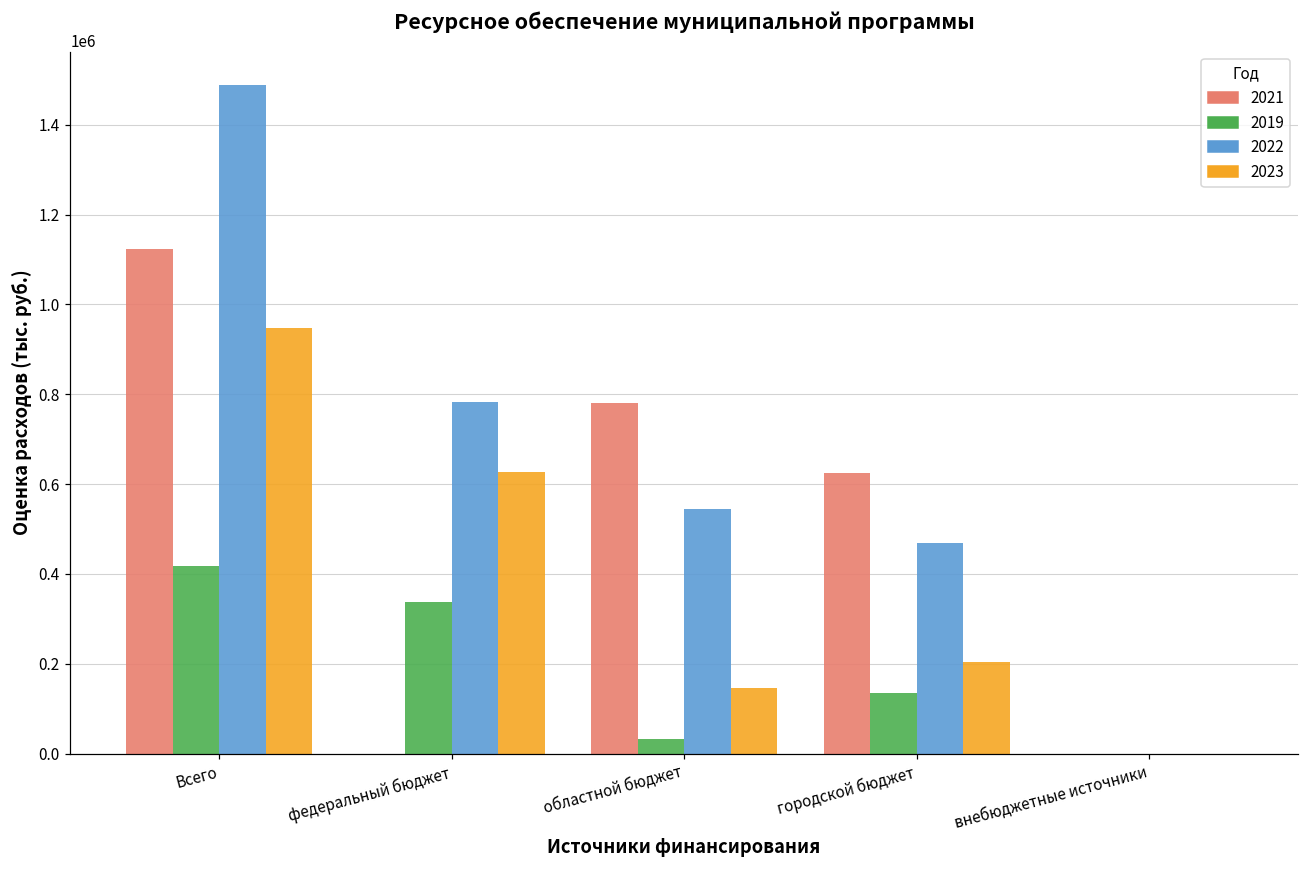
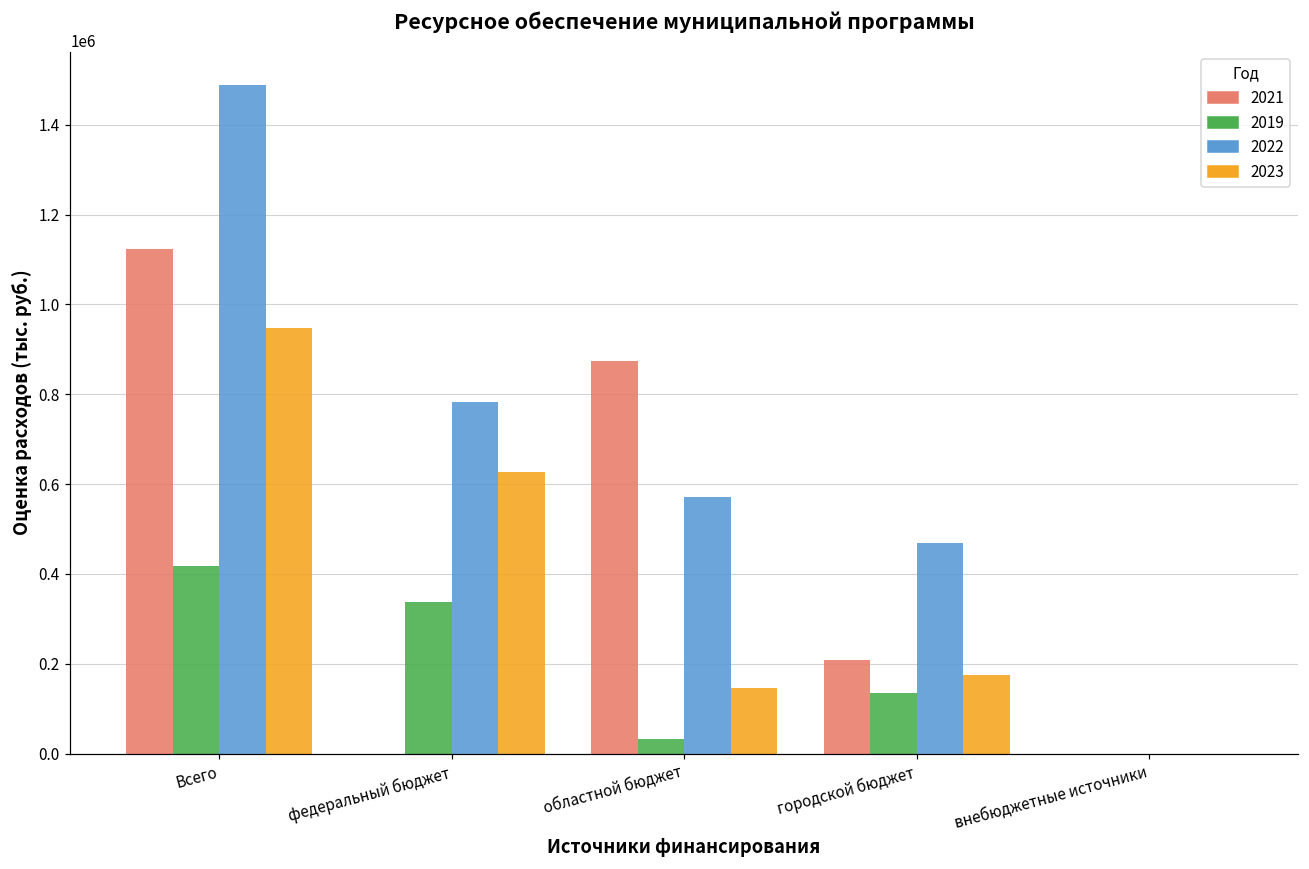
  {
    "2021": {
      "Всего": 1120000,
      "федеральный бюджет": 0,
-     "областной бюджет": 780000,
-     "городской бюджет": 620000,
+     "областной бюджет": 870000,
+     "городской бюджет": 210000,
      "внебюджетные источники": 0
    },
    "2019": {
      "Всего": 420000,
      "федеральный бюджет": 340000,
      "областной бюджет": 30000,
      "городской бюджет": 130000,
      "внебюджетные источники": 0
    },
    "2022": {
      "Всего": 1490000,
      "федеральный бюджет": 780000,
-     "областной бюджет": 550000,
+     "областной бюджет": 570000,
      "городской бюджет": 470000,
      "внебюджетные источники": 0
    },
    "2023": {
      "Всего": 950000,
      "федеральный бюджет": 630000,
      "областной бюджет": 150000,
-     "городской бюджет": 200000,
+     "городской бюджет": 180000,
      "внебюджетные источники": 0
    }
  }
